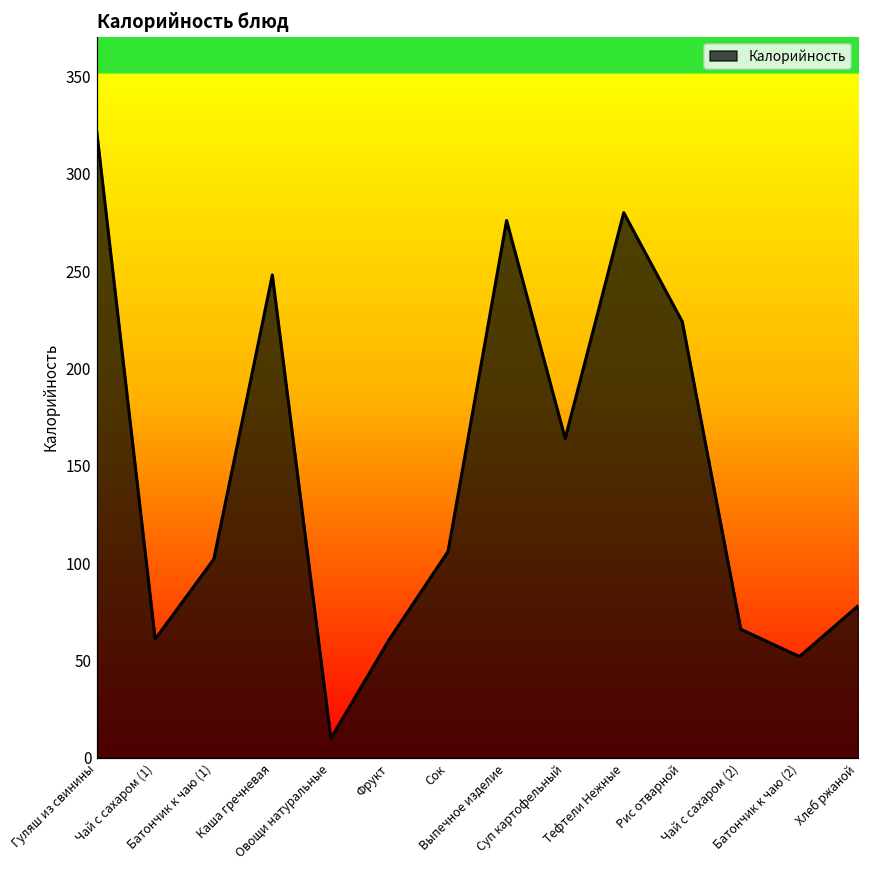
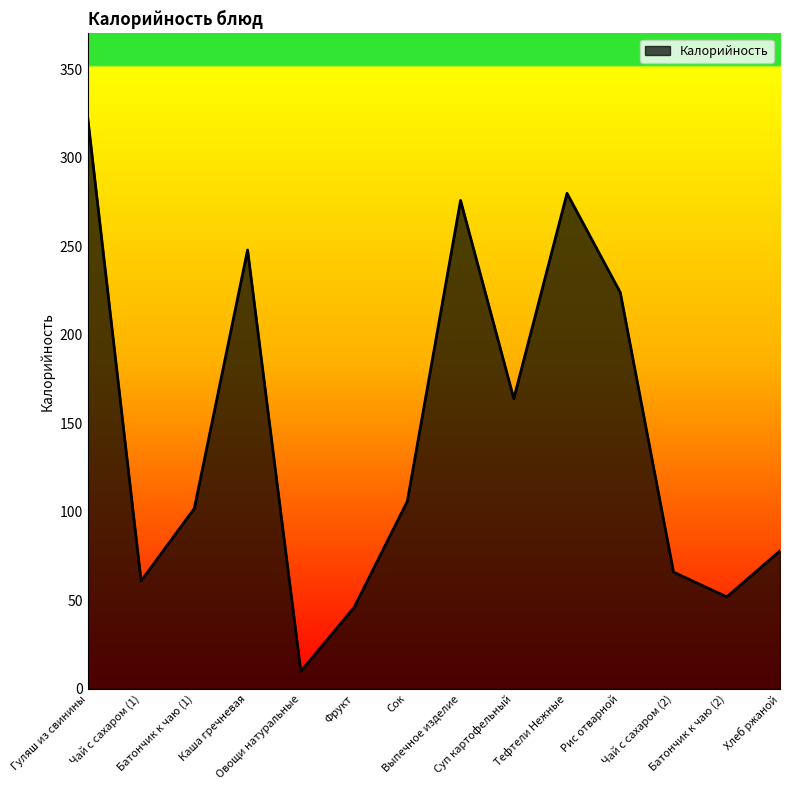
  {
    "Гуляш из свинины": 322,
    "Чай с сахаром (1)": 61,
    "Батончик к чаю (1)": 102,
    "Каша гречневая": 248,
    "Овощи натуральные": 10,
-   "Фрукт": 61,
+   "Фрукт": 46,
    "Сок": 106,
    "Выпечное изделие": 276,
    "Суп картофельный": 164,
    "Тефтели Нежные": 280,
    "Рис отварной": 224,
    "Чай с сахаром (2)": 66,
    "Батончик к чаю (2)": 52,
    "Хлеб ржаной": 78
  }
